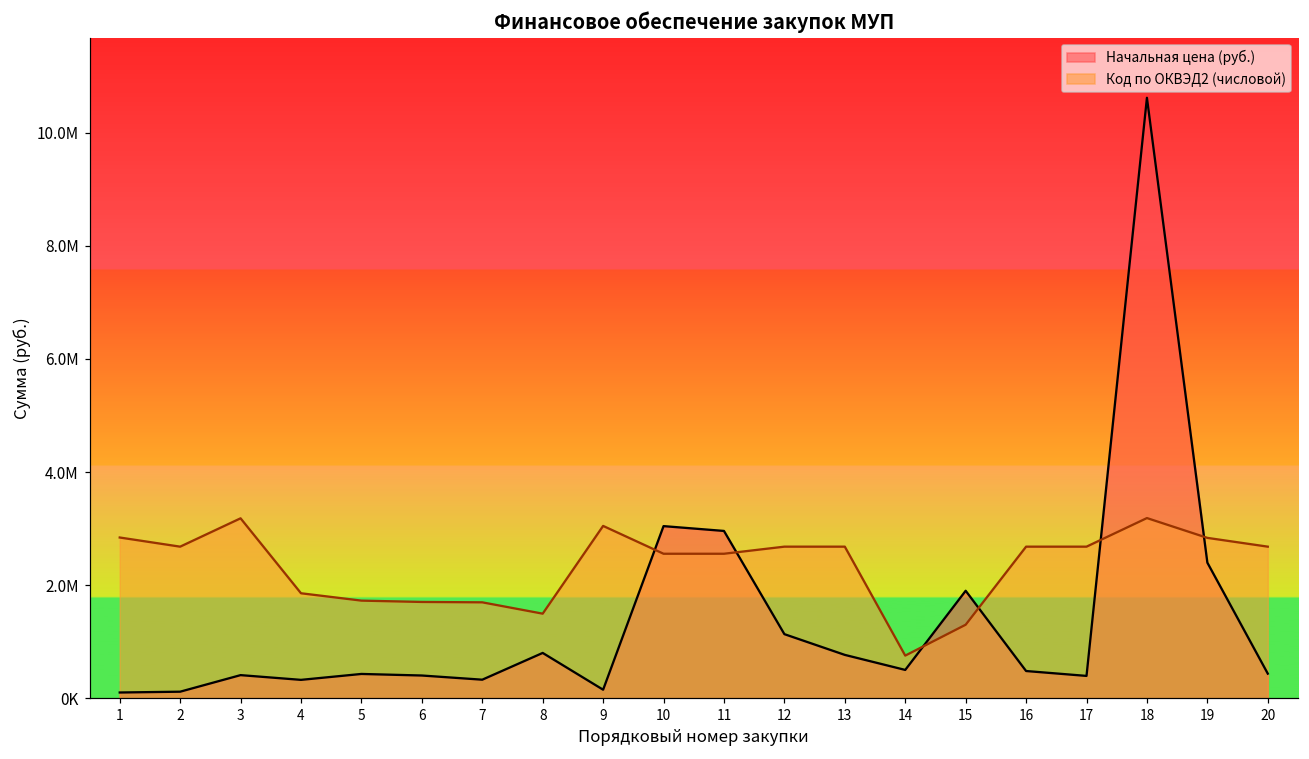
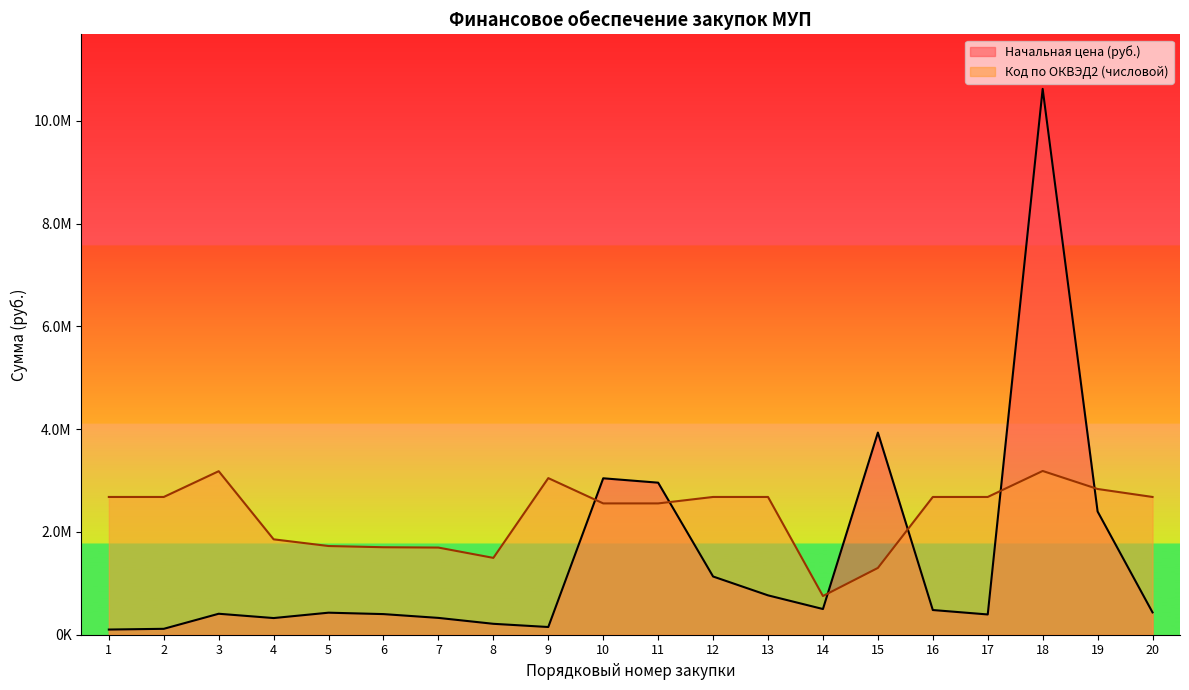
  {
    "Начальная цена (руб.)": {
      "1": 100000,
      "2": 100000,
      "3": 400000,
      "4": 300000,
      "5": 400000,
      "6": 400000,
      "7": 300000,
-     "8": 800000,
+     "8": 200000,
      "9": 200000,
      "10": 3000000,
      "11": 3000000,
      "12": 1100000,
      "13": 800000,
      "14": 500000,
-     "15": 1900000,
+     "15": 3900000,
      "16": 500000,
      "17": 400000,
      "18": 10600000,
      "19": 2400000,
      "20": 400000
    },
    "Код по ОКВЭД2 (числовой)": {
-     "1": 2800000,
+     "1": 2700000,
      "2": 2700000,
      "3": 3200000,
      "4": 1900000,
      "5": 1700000,
      "6": 1700000,
      "7": 1700000,
      "8": 1500000,
      "9": 3000000,
      "10": 2600000,
      "11": 2600000,
      "12": 2700000,
      "13": 2700000,
      "14": 800000,
      "15": 1300000,
      "16": 2700000,
      "17": 2700000,
      "18": 3200000,
      "19": 2800000,
      "20": 2700000
    }
  }
